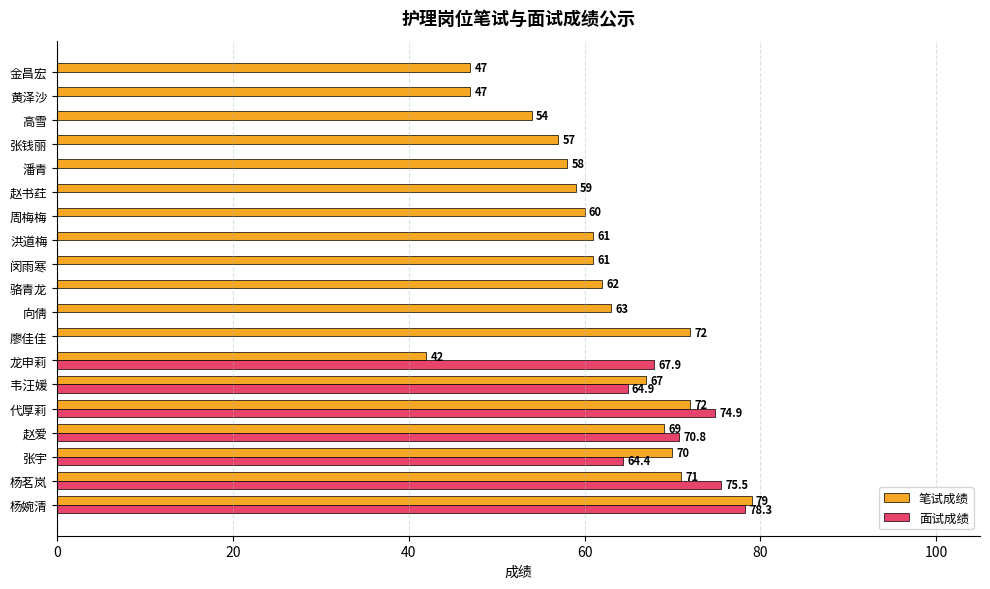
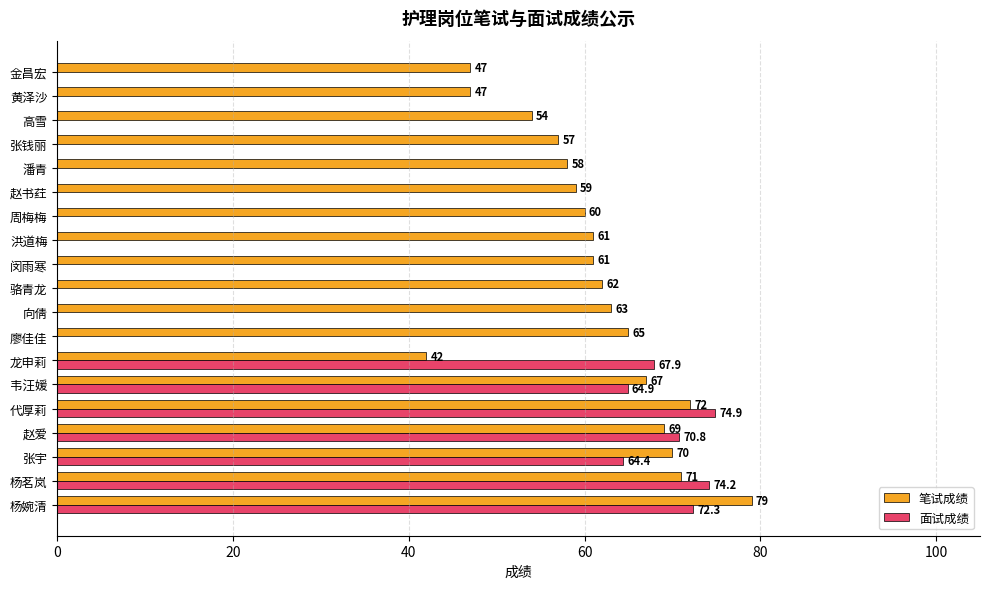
  {
    "笔试成绩": {
      "金昌宏": 47,
      "黄泽沙": 47,
      "高雪": 54,
      "张钱丽": 57,
      "潘青": 58,
      "赵书荭": 59,
      "周梅梅": 60,
      "洪道梅": 61,
      "闵雨寒": 61,
      "骆青龙": 62,
      "向倩": 63,
-     "廖佳佳": 72,
+     "廖佳佳": 65,
      "龙申莉": 42,
      "韦汪媛": 67,
      "代厚莉": 72,
      "赵爱": 69,
      "张宇": 70,
      "杨茗岚": 71,
      "杨婉清": 79
    },
    "面试成绩": {
      "龙申莉": 67.9,
      "韦汪媛": 64.9,
      "代厚莉": 74.9,
      "赵爱": 70.8,
      "张宇": 64.4,
-     "杨茗岚": 75.5,
-     "杨婉清": 78.3
+     "杨茗岚": 74.2,
+     "杨婉清": 72.3
    }
  }
